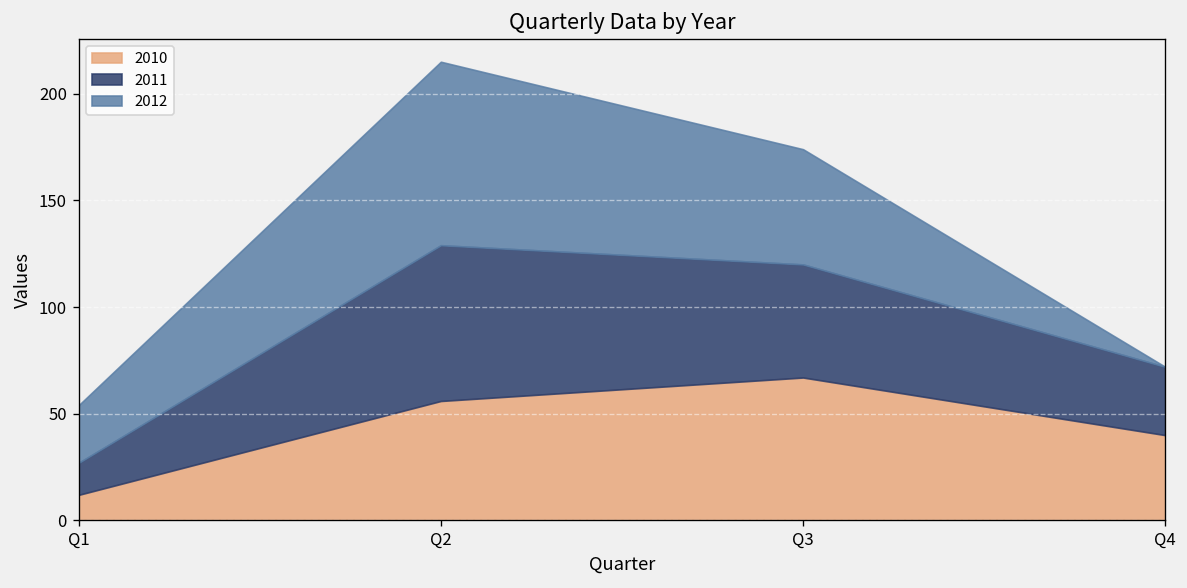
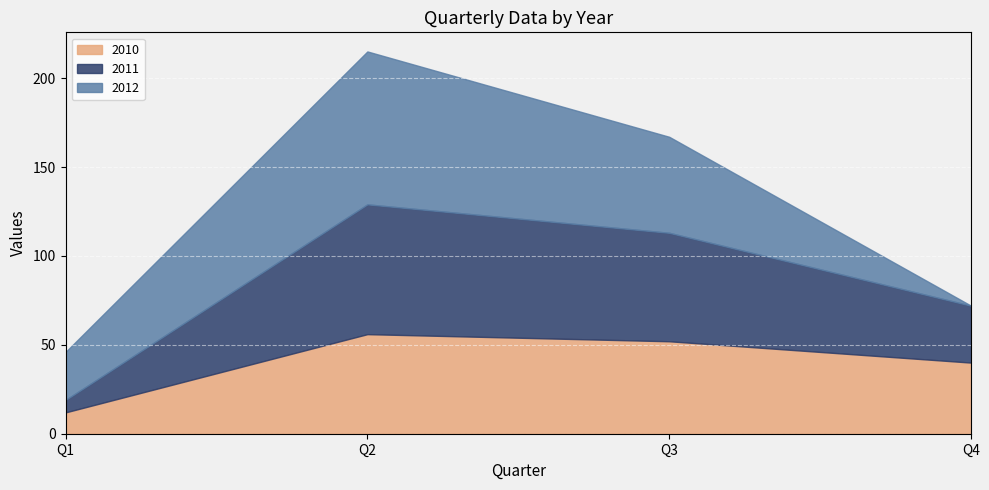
  {
    "2010": {
      "Q1": 12,
      "Q2": 56,
-     "Q3": 67,
+     "Q3": 52,
      "Q4": 40
    },
    "2011": {
-     "Q1": 15,
+     "Q1": 7,
      "Q2": 73,
-     "Q3": 53
+     "Q3": 61
    },
    "2012": {
      "Q1": 27,
      "Q2": 86,
      "Q3": 54
    }
  }
